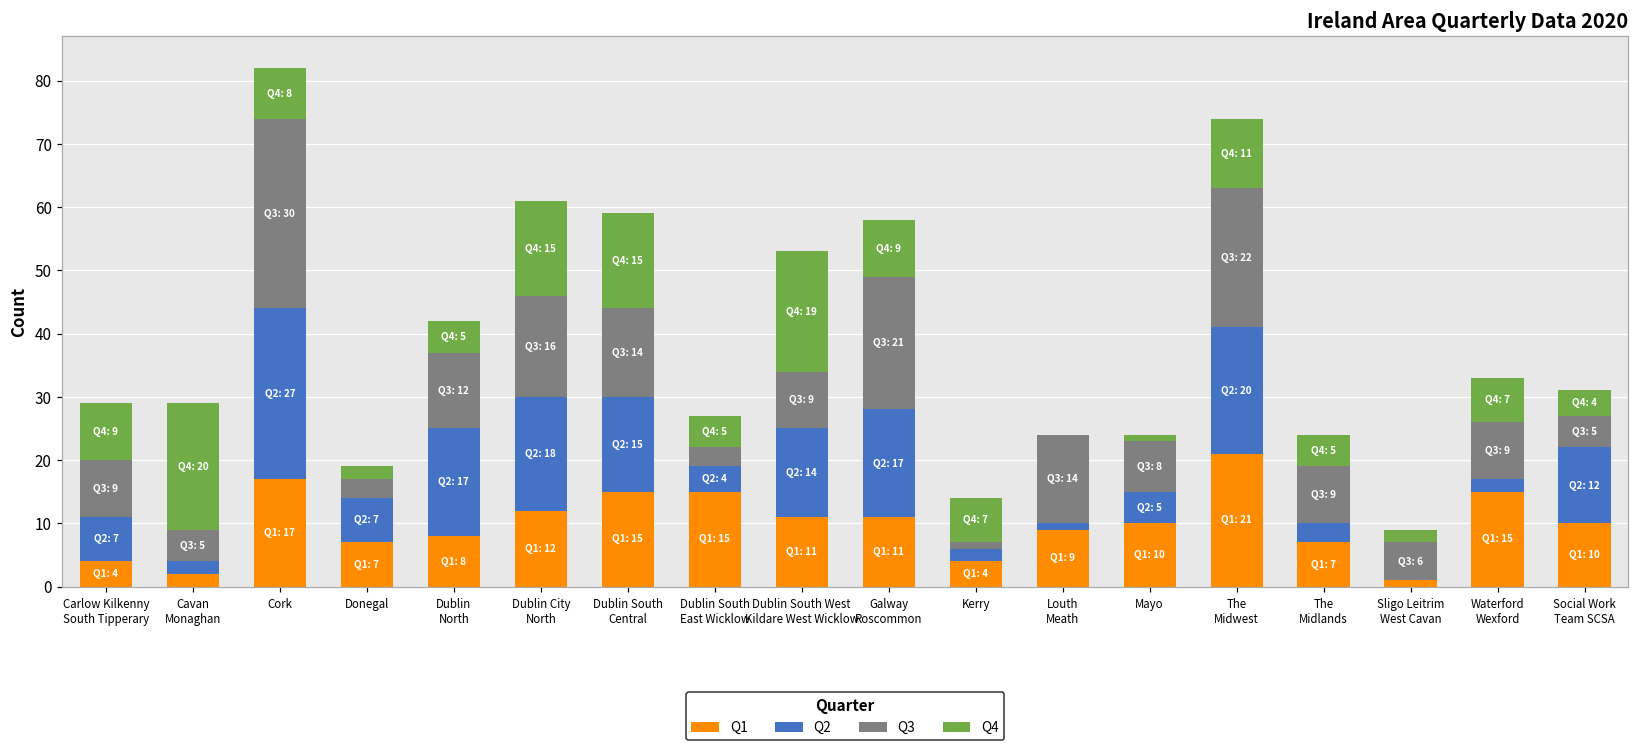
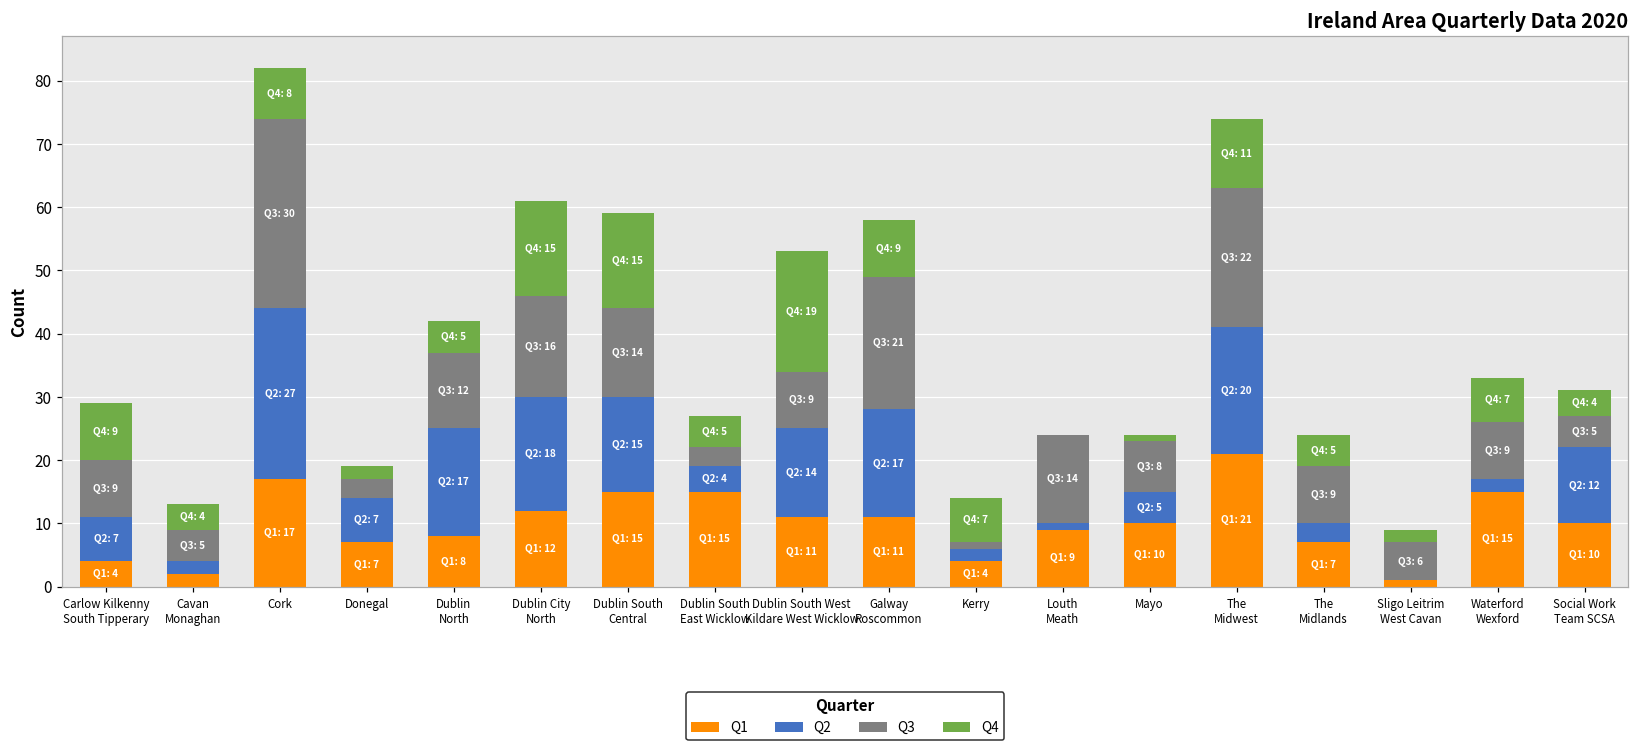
  {
    "Q1": {
      "Carlow Kilkenny South Tipperary": 4,
      "Cork": 17,
      "Donegal": 7,
      "Dublin North": 8,
      "Dublin City North": 12,
      "Dublin South Central": 15,
      "Dublin South East Wicklow": 15,
      "Dublin South West Kildare West Wicklow": 11,
      "Galway Roscommon": 11,
      "Kerry": 4,
      "Louth Meath": 9,
      "Mayo": 10,
      "The Midwest": 21,
      "The Midlands": 7,
      "Waterford Wexford": 15,
      "Social Work Team SCSA": 10
    },
    "Q2": {
      "Carlow Kilkenny South Tipperary": 7,
      "Cork": 27,
      "Donegal": 7,
      "Dublin North": 17,
      "Dublin City North": 18,
      "Dublin South Central": 15,
      "Dublin South East Wicklow": 4,
      "Dublin South West Kildare West Wicklow": 14,
      "Galway Roscommon": 17,
      "Mayo": 5,
      "The Midwest": 20,
      "Social Work Team SCSA": 12
    },
    "Q3": {
      "Carlow Kilkenny South Tipperary": 9,
      "Cavan Monaghan": 5,
      "Cork": 30,
      "Dublin North": 12,
      "Dublin City North": 16,
      "Dublin South Central": 14,
      "Dublin South West Kildare West Wicklow": 9,
      "Galway Roscommon": 21,
      "Louth Meath": 14,
      "Mayo": 8,
      "The Midwest": 22,
      "The Midlands": 9,
      "Sligo Leitrim West Cavan": 6,
      "Waterford Wexford": 9,
      "Social Work Team SCSA": 5
    },
    "Q4": {
      "Carlow Kilkenny South Tipperary": 9,
-     "Cavan Monaghan": 20,
+     "Cavan Monaghan": 4,
      "Cork": 8,
      "Dublin North": 5,
      "Dublin City North": 15,
      "Dublin South Central": 15,
      "Dublin South East Wicklow": 5,
      "Dublin South West Kildare West Wicklow": 19,
      "Galway Roscommon": 9,
      "Kerry": 7,
      "The Midwest": 11,
      "The Midlands": 5,
      "Waterford Wexford": 7,
      "Social Work Team SCSA": 4
    }
  }
